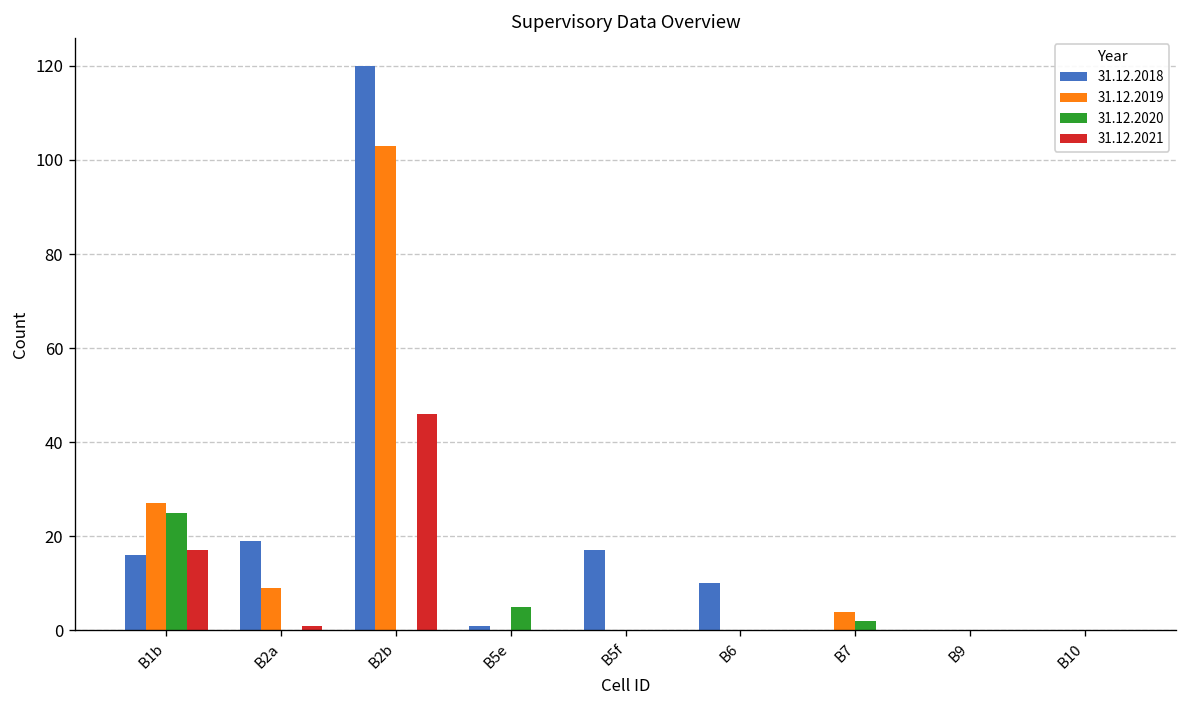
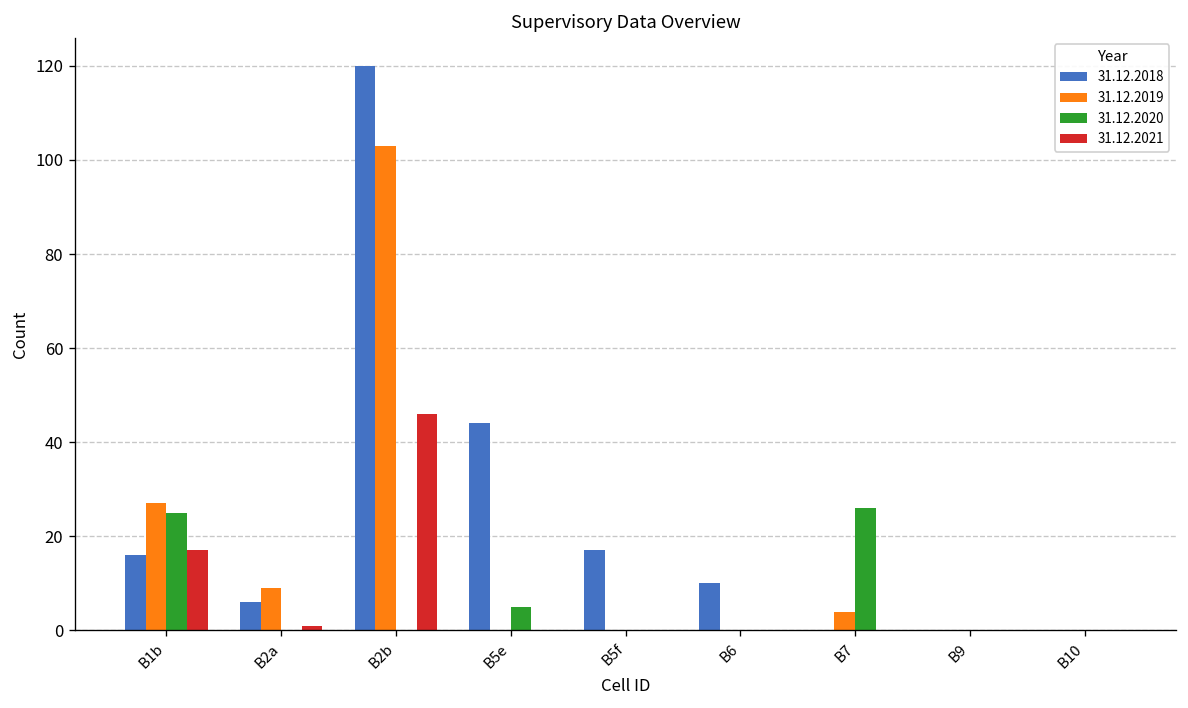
  {
    "31.12.2018": {
      "B1b": 16,
-     "B2a": 19,
+     "B2a": 6,
      "B2b": 120,
-     "B5e": 1,
+     "B5e": 44,
      "B5f": 17,
      "B6": 10,
      "B7": 0,
      "B9": 0,
      "B10": 0
    },
    "31.12.2019": {
      "B1b": 27,
      "B2a": 9,
      "B2b": 103,
      "B5e": 0,
      "B5f": 0,
      "B6": 0,
      "B7": 4,
      "B9": 0,
      "B10": 0
    },
    "31.12.2020": {
      "B1b": 25,
      "B2a": 0,
      "B2b": 0,
      "B5e": 5,
      "B5f": 0,
      "B6": 0,
-     "B7": 2,
+     "B7": 26,
      "B9": 0,
      "B10": 0
    },
    "31.12.2021": {
      "B1b": 17,
      "B2a": 1,
      "B2b": 46,
      "B5e": 0,
      "B5f": 0,
      "B6": 0,
      "B7": 0,
      "B9": 0,
      "B10": 0
    }
  }
